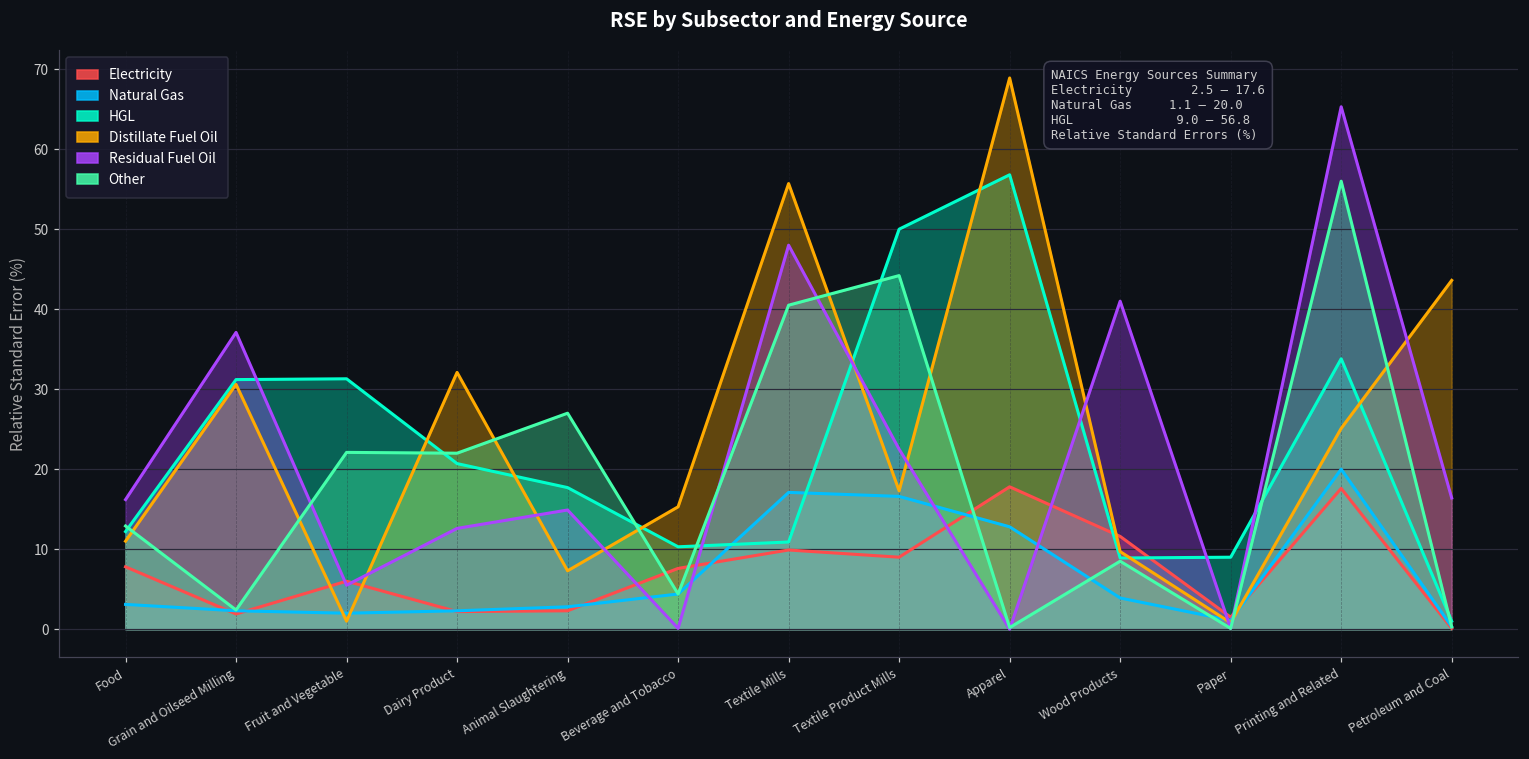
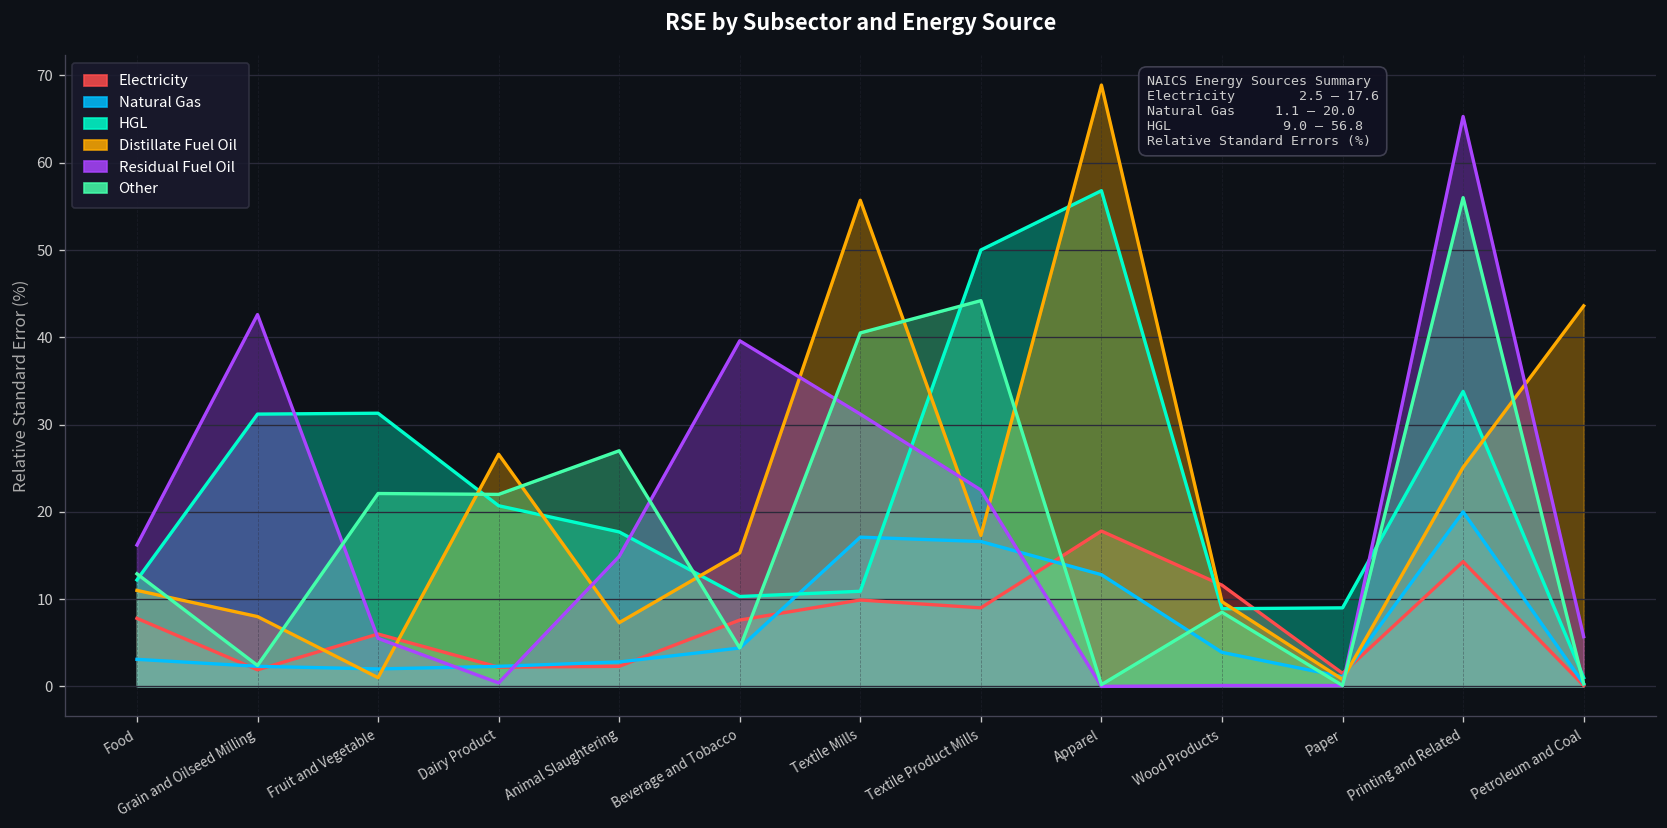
  {
    "Electricity": {
      "Food": 8,
      "Grain and Oilseed Milling": 2,
      "Fruit and Vegetable": 6,
      "Animal Slaughtering": 2,
      "Beverage and Tobacco": 8,
      "Textile Mills": 10,
      "Textile Product Mills": 9,
      "Apparel": 18,
      "Wood Products": 12,
      "Paper": 2,
-     "Printing and Related": 18
+     "Printing and Related": 14
    },
    "Distillate Fuel Oil": {
      "Food": 11,
-     "Grain and Oilseed Milling": 31,
+     "Grain and Oilseed Milling": 8,
      "Fruit and Vegetable": 1,
-     "Dairy Product": 32,
+     "Dairy Product": 27,
      "Animal Slaughtering": 7,
      "Beverage and Tobacco": 15,
      "Textile Mills": 56,
      "Textile Product Mills": 17,
      "Apparel": 69,
      "Wood Products": 10,
      "Printing and Related": 25,
      "Petroleum and Coal": 44
    },
    "Residual Fuel Oil": {
      "Food": 16,
-     "Grain and Oilseed Milling": 37,
+     "Grain and Oilseed Milling": 43,
      "Fruit and Vegetable": 6,
-     "Dairy Product": 13,
+     "Dairy Product": 0,
      "Animal Slaughtering": 15,
-     "Beverage and Tobacco": 0,
-     "Textile Mills": 48,
+     "Beverage and Tobacco": 40,
+     "Textile Mills": 31,
      "Textile Product Mills": 23,
-     "Wood Products": 41,
+     "Wood Products": 0,
      "Printing and Related": 65,
-     "Petroleum and Coal": 16
+     "Petroleum and Coal": 6
    }
  }
